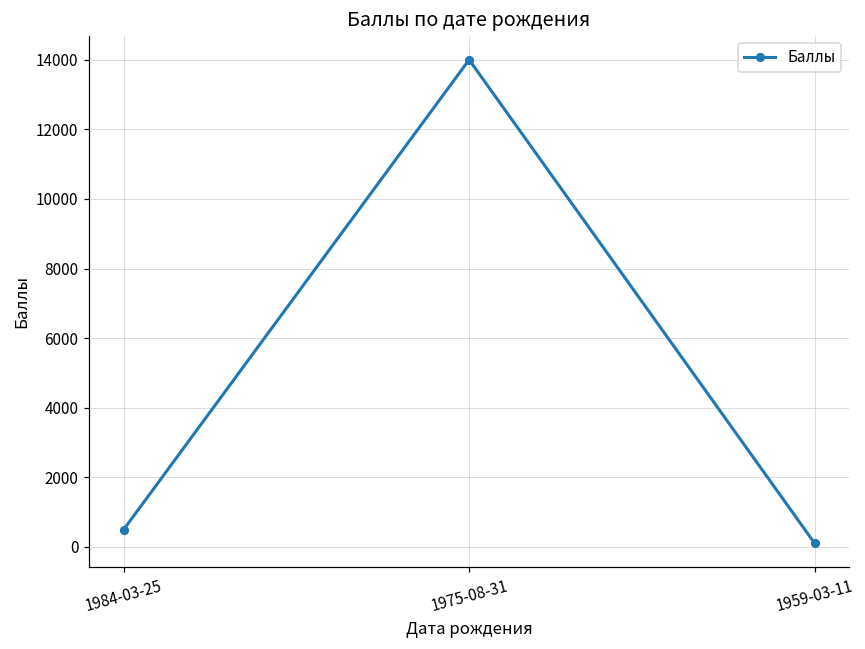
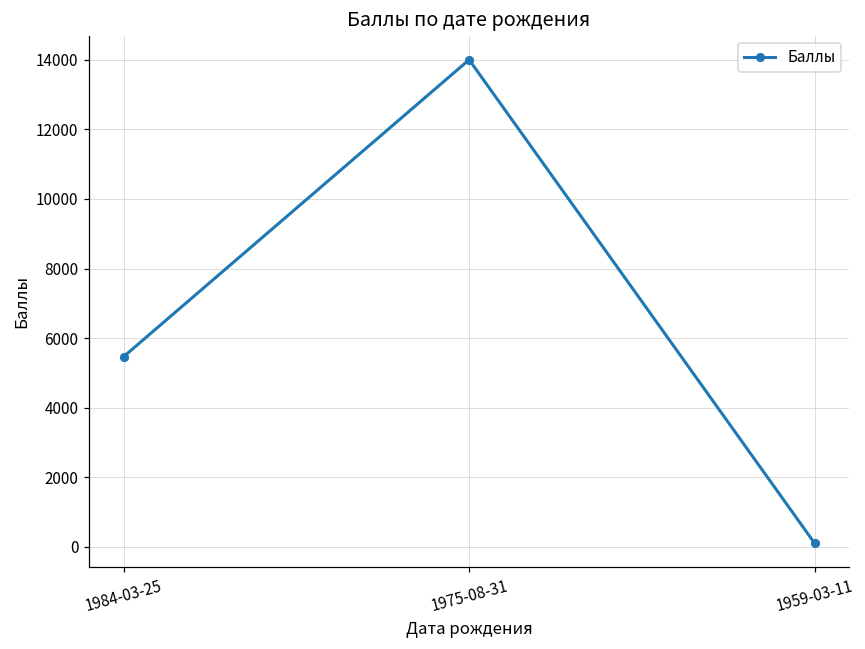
  {
-   "1984-03-25": 500,
+   "1984-03-25": 5500,
    "1975-08-31": 14000,
    "1959-03-11": 100
  }
